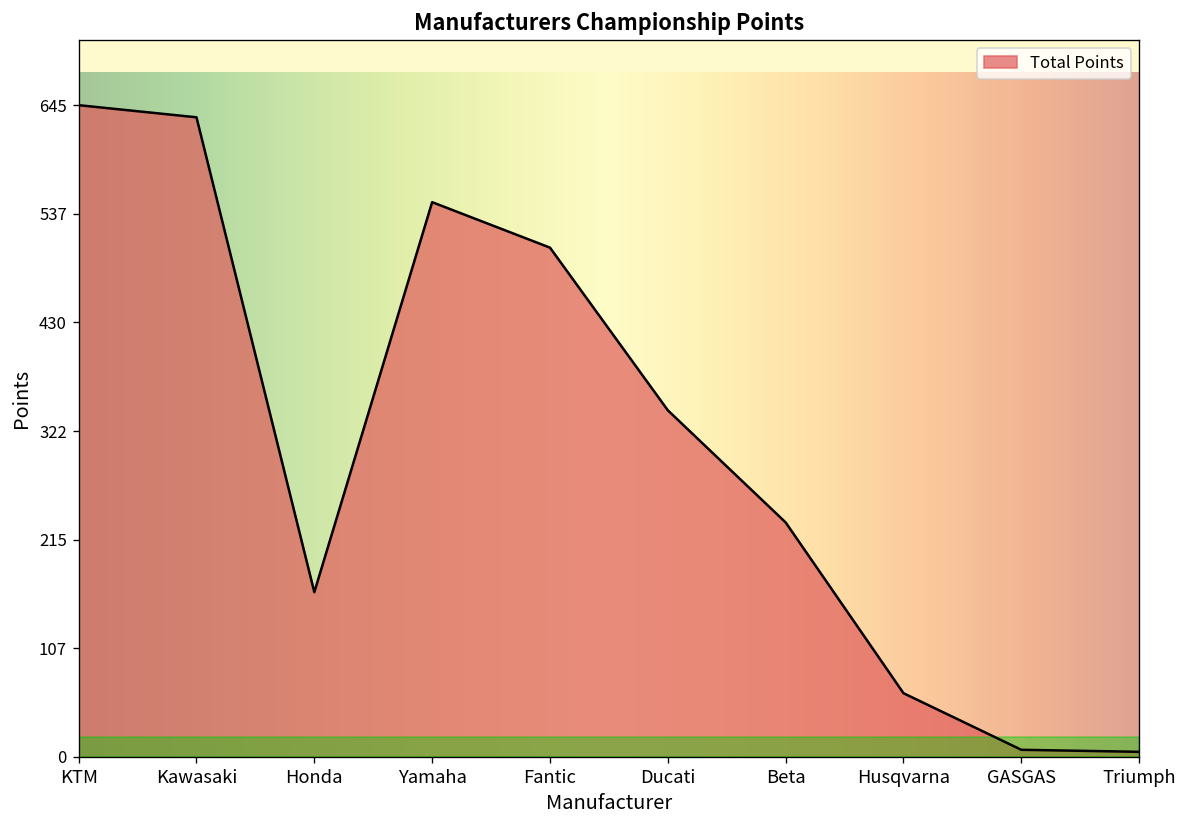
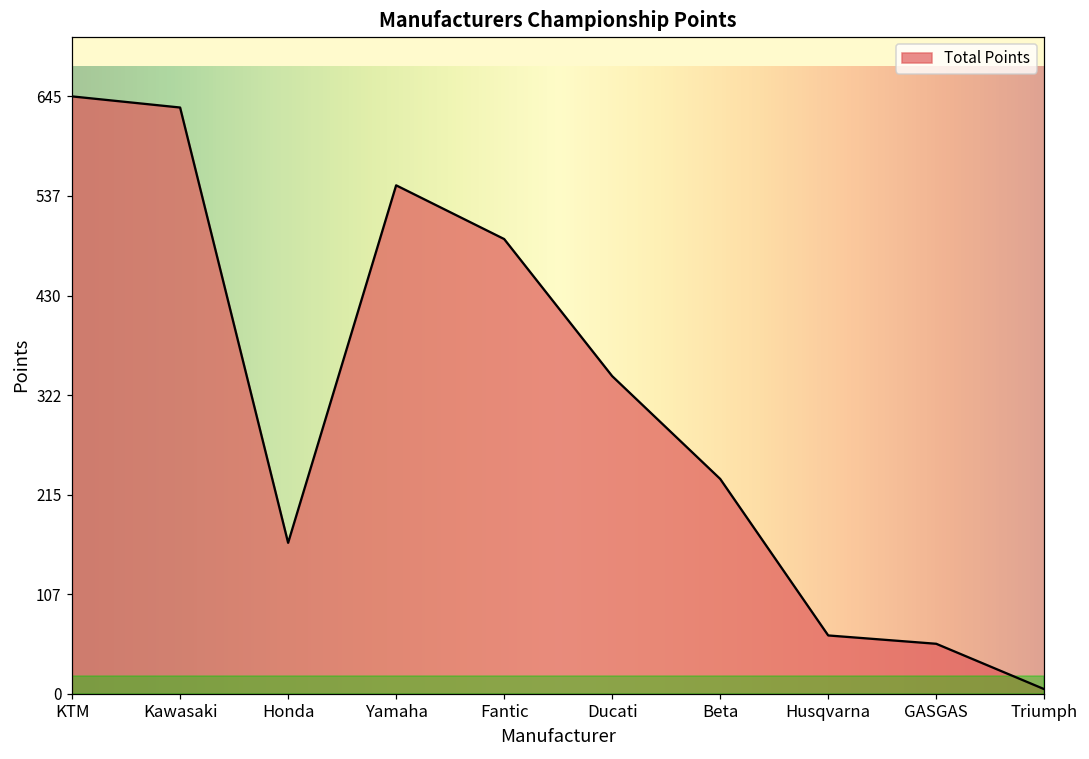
  {
    "KTM": 650,
    "Kawasaki": 630,
    "Honda": 160,
    "Yamaha": 550,
-   "Fantic": 500,
+   "Fantic": 490,
    "Ducati": 340,
    "Beta": 230,
    "Husqvarna": 60,
-   "GASGAS": 10,
+   "GASGAS": 50,
    "Triumph": 10
  }
